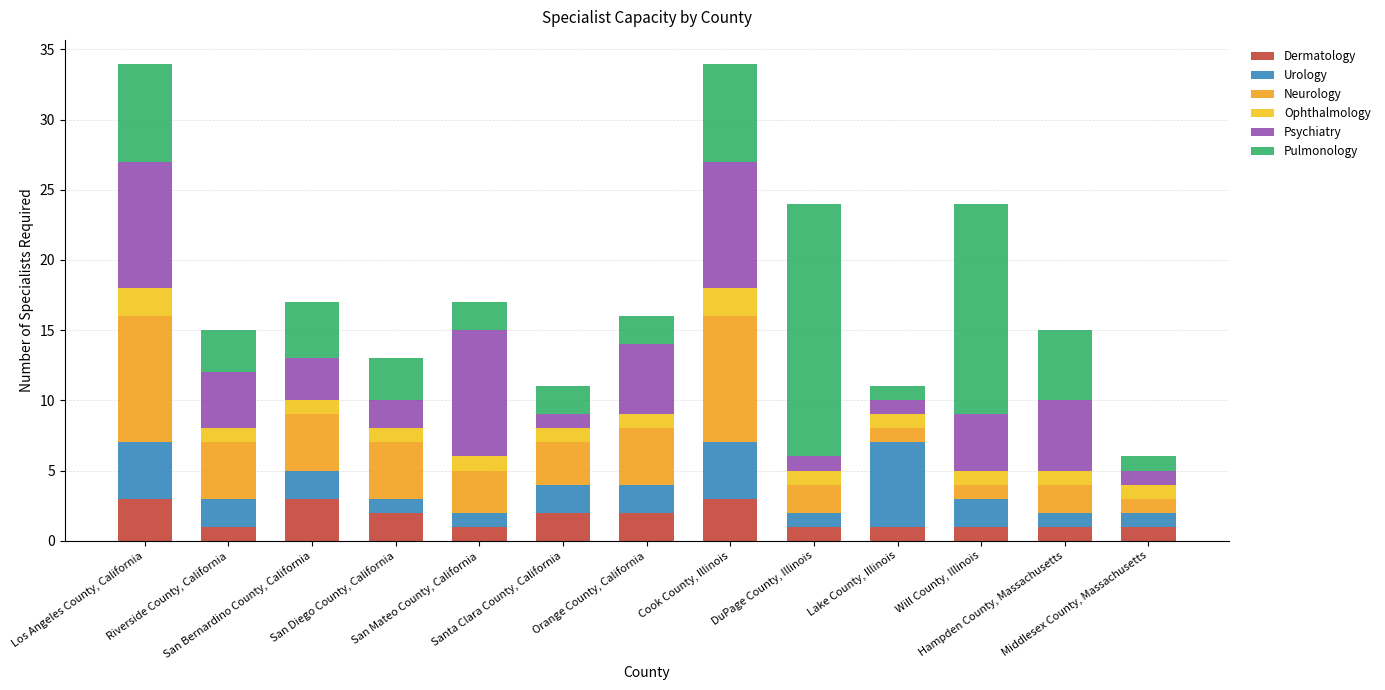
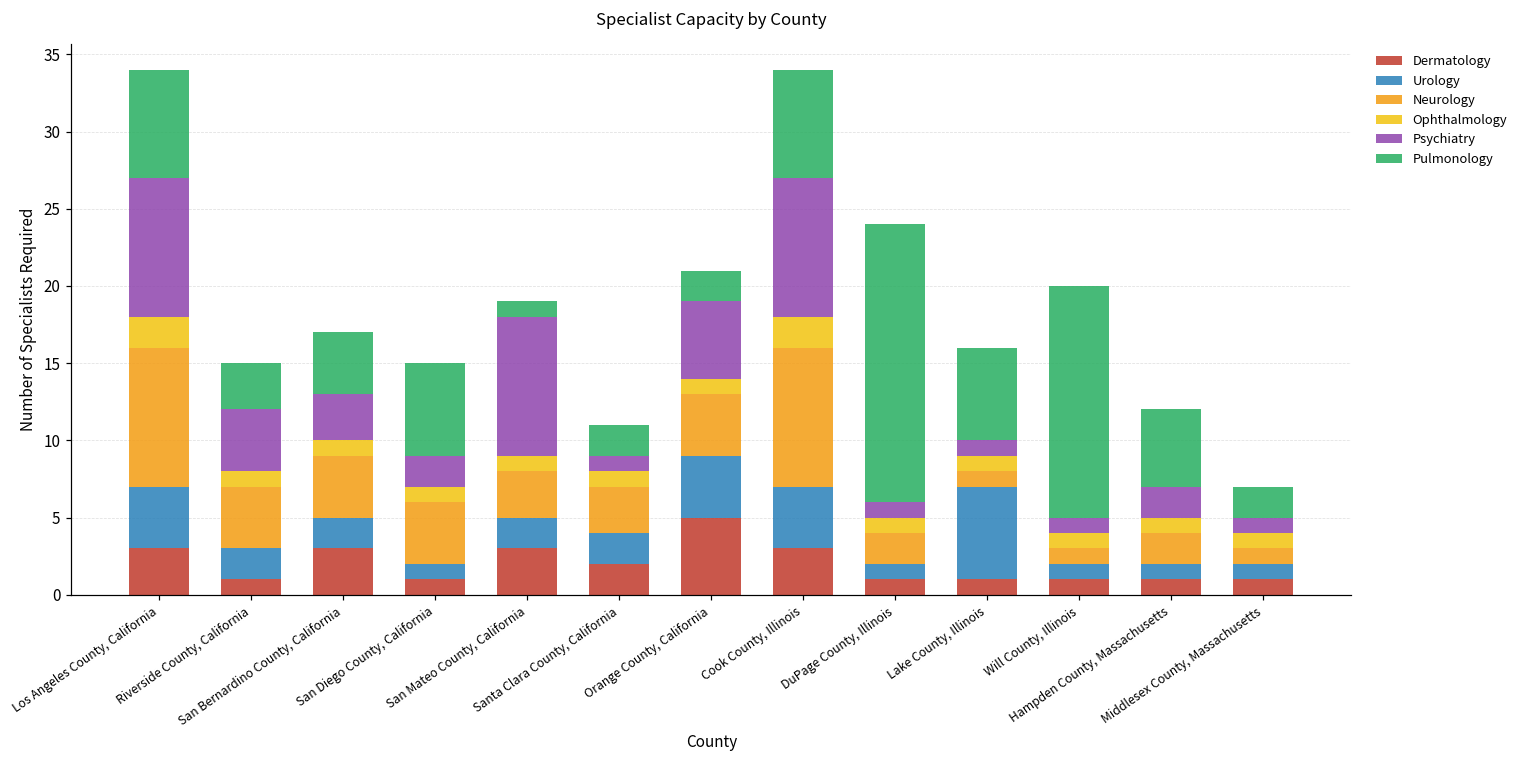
  {
    "Dermatology": {
      "Los Angeles County, California": 3,
      "Riverside County, California": 1,
      "San Bernardino County, California": 3,
-     "San Diego County, California": 2,
-     "San Mateo County, California": 1,
+     "San Diego County, California": 1,
+     "San Mateo County, California": 3,
      "Santa Clara County, California": 2,
-     "Orange County, California": 2,
+     "Orange County, California": 5,
      "Cook County, Illinois": 3,
      "DuPage County, Illinois": 1,
      "Lake County, Illinois": 1,
      "Will County, Illinois": 1,
      "Hampden County, Massachusetts": 1,
      "Middlesex County, Massachusetts": 1
    },
    "Urology": {
-     "San Mateo County, California": 1,
-     "Orange County, California": 2,
-     "Will County, Illinois": 2
+     "San Mateo County, California": 2,
+     "Orange County, California": 4,
+     "Will County, Illinois": 1
    },
    "Psychiatry": {
      "Los Angeles County, California": 9,
      "Riverside County, California": 4,
      "San Bernardino County, California": 3,
      "San Diego County, California": 2,
      "San Mateo County, California": 9,
      "Santa Clara County, California": 1,
      "Orange County, California": 5,
      "Cook County, Illinois": 9,
      "DuPage County, Illinois": 1,
      "Lake County, Illinois": 1,
-     "Will County, Illinois": 4,
-     "Hampden County, Massachusetts": 5,
+     "Will County, Illinois": 1,
+     "Hampden County, Massachusetts": 2,
      "Middlesex County, Massachusetts": 1
    },
    "Pulmonology": {
      "Los Angeles County, California": 7,
      "Riverside County, California": 3,
      "San Bernardino County, California": 4,
-     "San Diego County, California": 3,
-     "San Mateo County, California": 2,
+     "San Diego County, California": 6,
+     "San Mateo County, California": 1,
      "Santa Clara County, California": 2,
      "Orange County, California": 2,
      "Cook County, Illinois": 7,
      "DuPage County, Illinois": 18,
-     "Lake County, Illinois": 1,
+     "Lake County, Illinois": 6,
      "Will County, Illinois": 15,
      "Hampden County, Massachusetts": 5,
-     "Middlesex County, Massachusetts": 1
+     "Middlesex County, Massachusetts": 2
    }
  }
